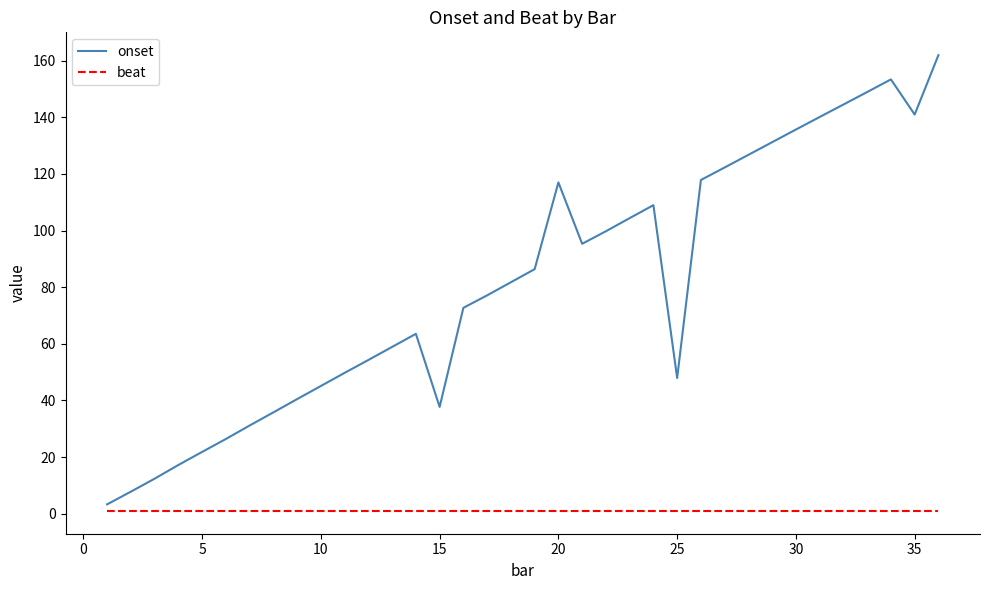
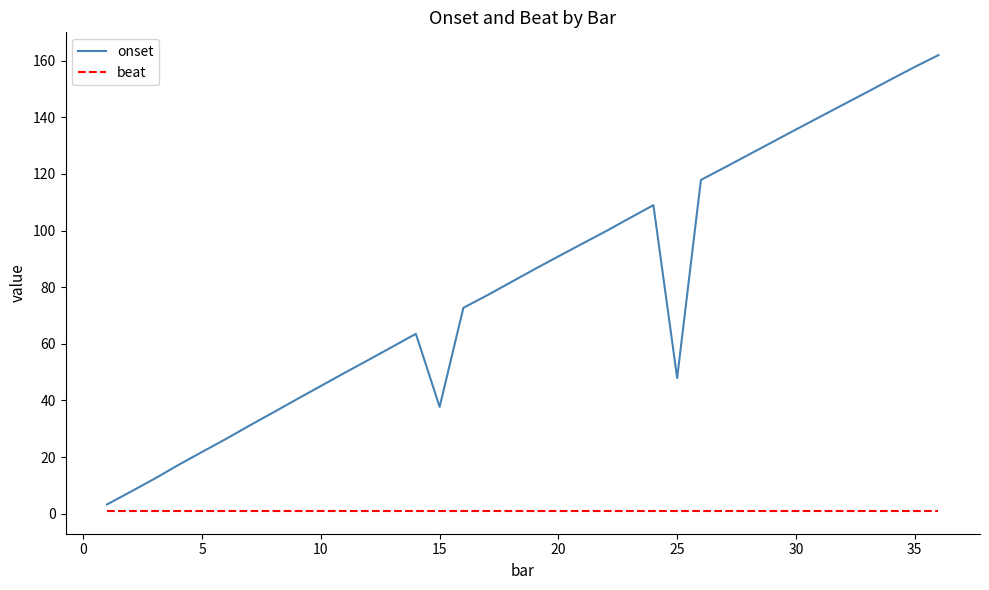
  {
    "onset": {
      "5": 22,
      "10": 45,
      "15": 38,
-     "20": 117,
+     "20": 91,
      "25": 48,
      "30": 136,
-     "35": 141
+     "35": 158
    },
    "beat": {
      "5": 1,
      "10": 1,
      "15": 1,
      "20": 1,
      "25": 1,
      "30": 1,
      "35": 1
    }
  }
